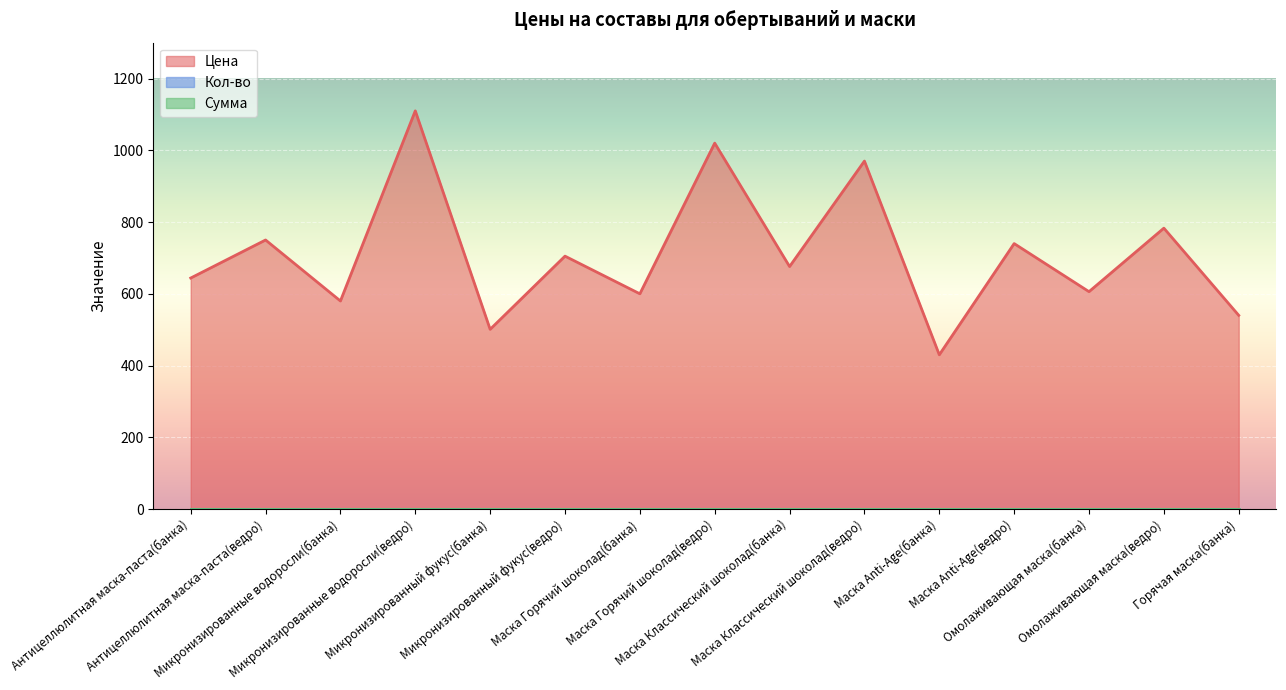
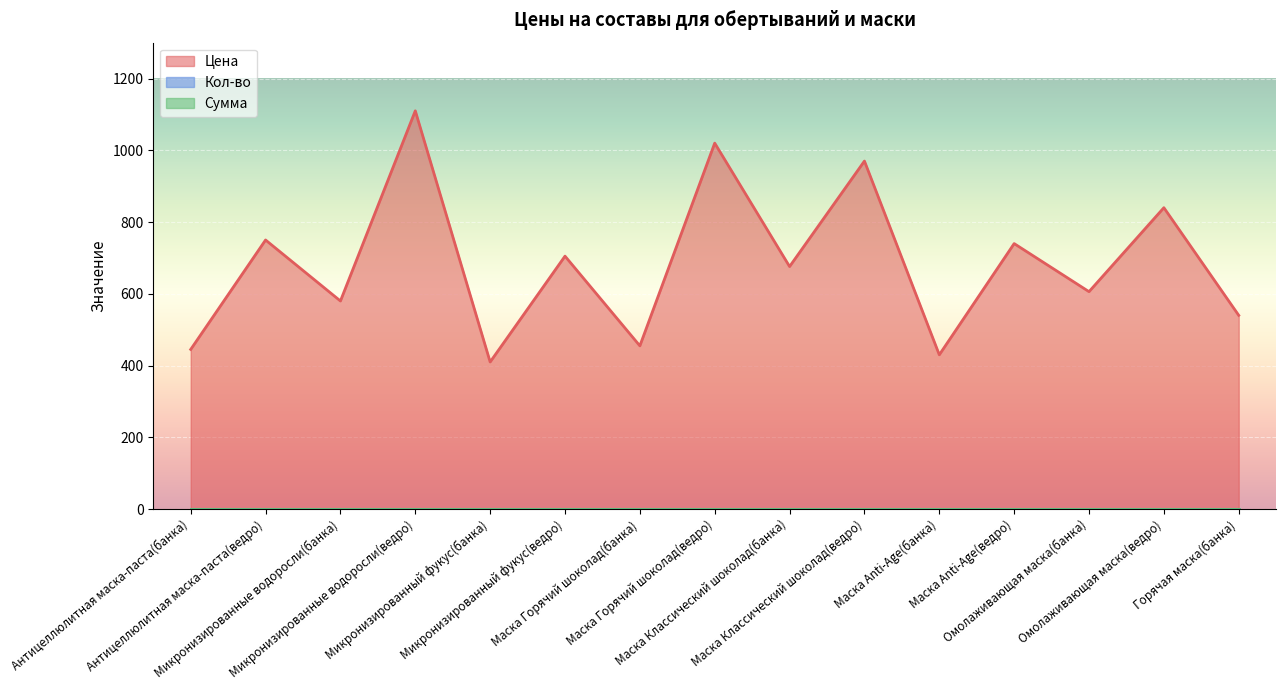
  {
    "Цена": {
-     "Антицеллюлитная маска-паста(банка)": 640,
+     "Антицеллюлитная маска-паста(банка)": 450,
      "Антицеллюлитная маска-паста(ведро)": 750,
      "Микронизированные водоросли(банка)": 580,
      "Микронизированные водоросли(ведро)": 1110,
-     "Микронизированный фукус(банка)": 500,
+     "Микронизированный фукус(банка)": 410,
      "Микронизированный фукус(ведро)": 710,
-     "Маска Горячий шоколад(банка)": 600,
+     "Маска Горячий шоколад(банка)": 460,
      "Маска Горячий шоколад(ведро)": 1020,
      "Маска Классический шоколад(банка)": 680,
      "Маска Классический шоколад(ведро)": 970,
      "Маска Anti-Age(банка)": 430,
      "Маска Anti-Age(ведро)": 740,
      "Омолаживающая маска(банка)": 610,
-     "Омолаживающая маска(ведро)": 780,
+     "Омолаживающая маска(ведро)": 840,
      "Горячая маска(банка)": 540
    },
    "Сумма": {
      "Антицеллюлитная маска-паста(банка)": 0,
      "Антицеллюлитная маска-паста(ведро)": 0,
      "Микронизированные водоросли(банка)": 0,
      "Микронизированные водоросли(ведро)": 0,
      "Микронизированный фукус(банка)": 0,
      "Микронизированный фукус(ведро)": 0,
      "Маска Горячий шоколад(банка)": 0,
      "Маска Горячий шоколад(ведро)": 0,
      "Маска Классический шоколад(банка)": 0,
      "Маска Классический шоколад(ведро)": 0,
      "Маска Anti-Age(банка)": 0,
      "Маска Anti-Age(ведро)": 0,
      "Омолаживающая маска(банка)": 0,
      "Омолаживающая маска(ведро)": 0,
      "Горячая маска(банка)": 0
    }
  }
